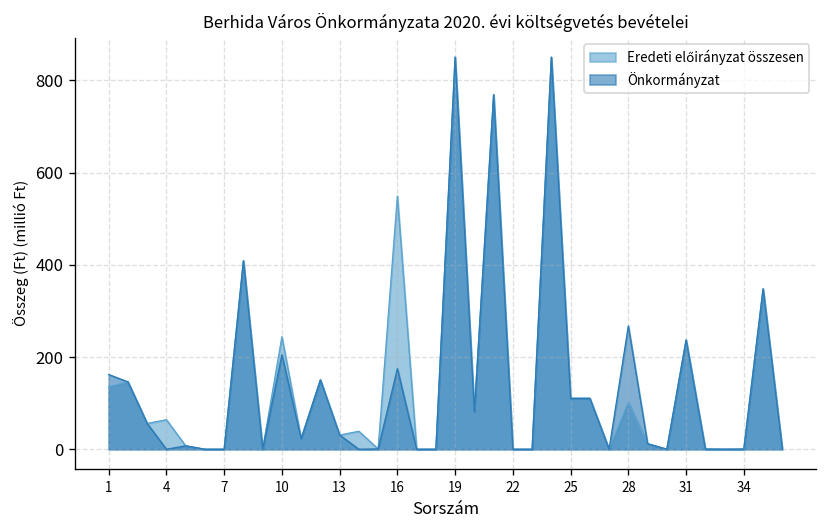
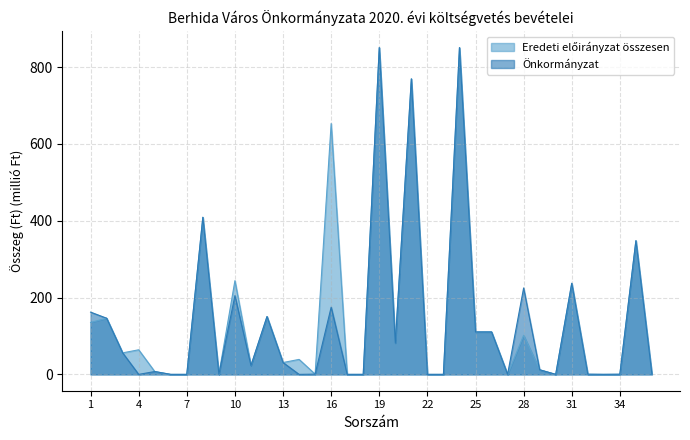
  {
    "Eredeti előirányzat összesen": {
      "1": 140,
      "4": 60,
      "10": 240,
-     "16": 550,
+     "16": 650,
      "28": 100
    },
    "Önkormányzat": {
      "1": 160,
      "4": 0,
      "10": 200,
      "16": 170,
-     "28": 270
+     "28": 230
    }
  }
